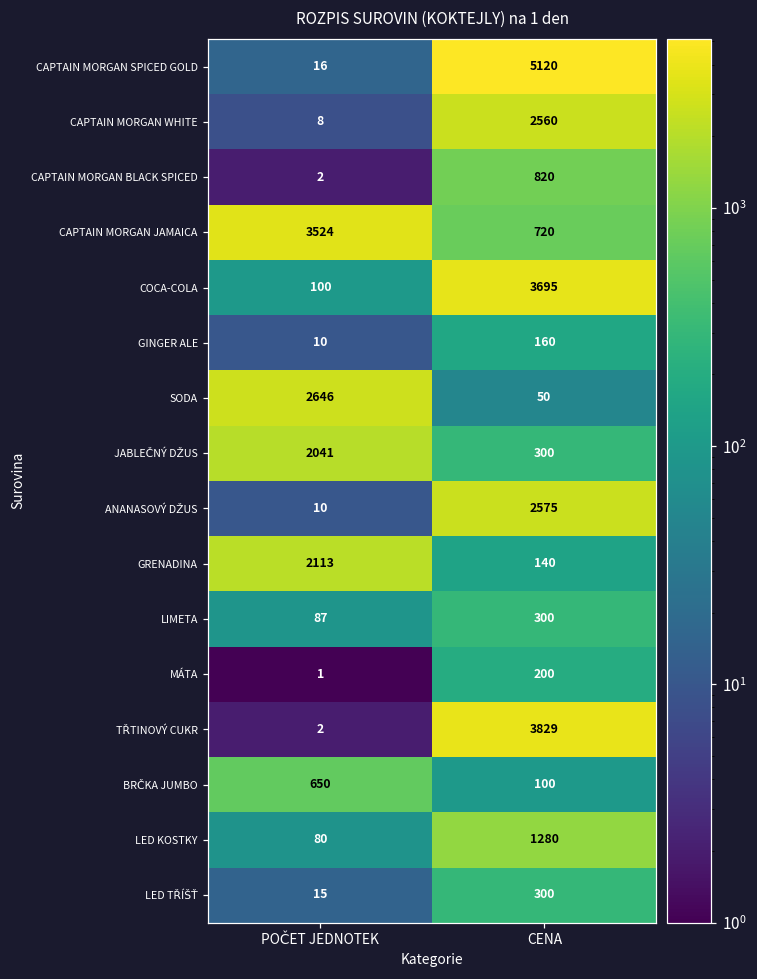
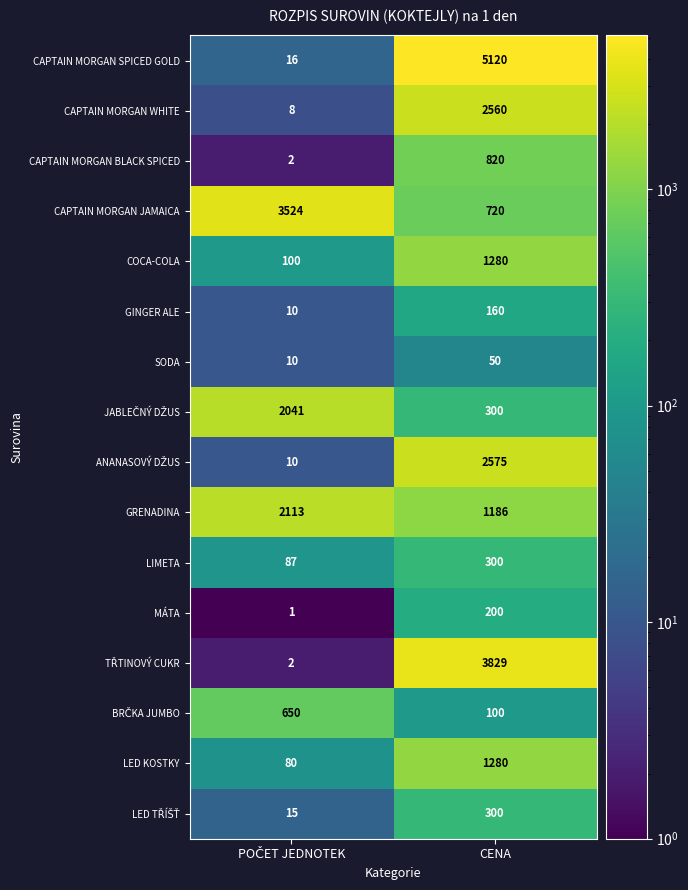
  {
    "CAPTAIN MORGAN SPICED GOLD": {
      "POČET JEDNOTEK": 16,
      "CENA": 5120
    },
    "CAPTAIN MORGAN WHITE": {
      "POČET JEDNOTEK": 8,
      "CENA": 2560
    },
    "CAPTAIN MORGAN BLACK SPICED": {
      "POČET JEDNOTEK": 2,
      "CENA": 820
    },
    "CAPTAIN MORGAN JAMAICA": {
      "POČET JEDNOTEK": 3524,
      "CENA": 720
    },
    "COCA-COLA": {
      "POČET JEDNOTEK": 100,
-     "CENA": 3695
+     "CENA": 1280
    },
    "GINGER ALE": {
      "POČET JEDNOTEK": 10,
      "CENA": 160
    },
    "SODA": {
-     "POČET JEDNOTEK": 2646,
+     "POČET JEDNOTEK": 10,
      "CENA": 50
    },
    "JABLEČNÝ DŽUS": {
      "POČET JEDNOTEK": 2041,
      "CENA": 300
    },
    "ANANASOVÝ DŽUS": {
      "POČET JEDNOTEK": 10,
      "CENA": 2575
    },
    "GRENADINA": {
      "POČET JEDNOTEK": 2113,
-     "CENA": 140
+     "CENA": 1186
    },
    "LIMETA": {
      "POČET JEDNOTEK": 87,
      "CENA": 300
    },
    "MÁTA": {
      "POČET JEDNOTEK": 1,
      "CENA": 200
    },
    "TŘTINOVÝ CUKR": {
      "POČET JEDNOTEK": 2,
      "CENA": 3829
    },
    "BRČKA JUMBO": {
      "POČET JEDNOTEK": 650,
      "CENA": 100
    },
    "LED KOSTKY": {
      "POČET JEDNOTEK": 80,
      "CENA": 1280
    },
    "LED TŘÍŠŤ": {
      "POČET JEDNOTEK": 15,
      "CENA": 300
    }
  }
